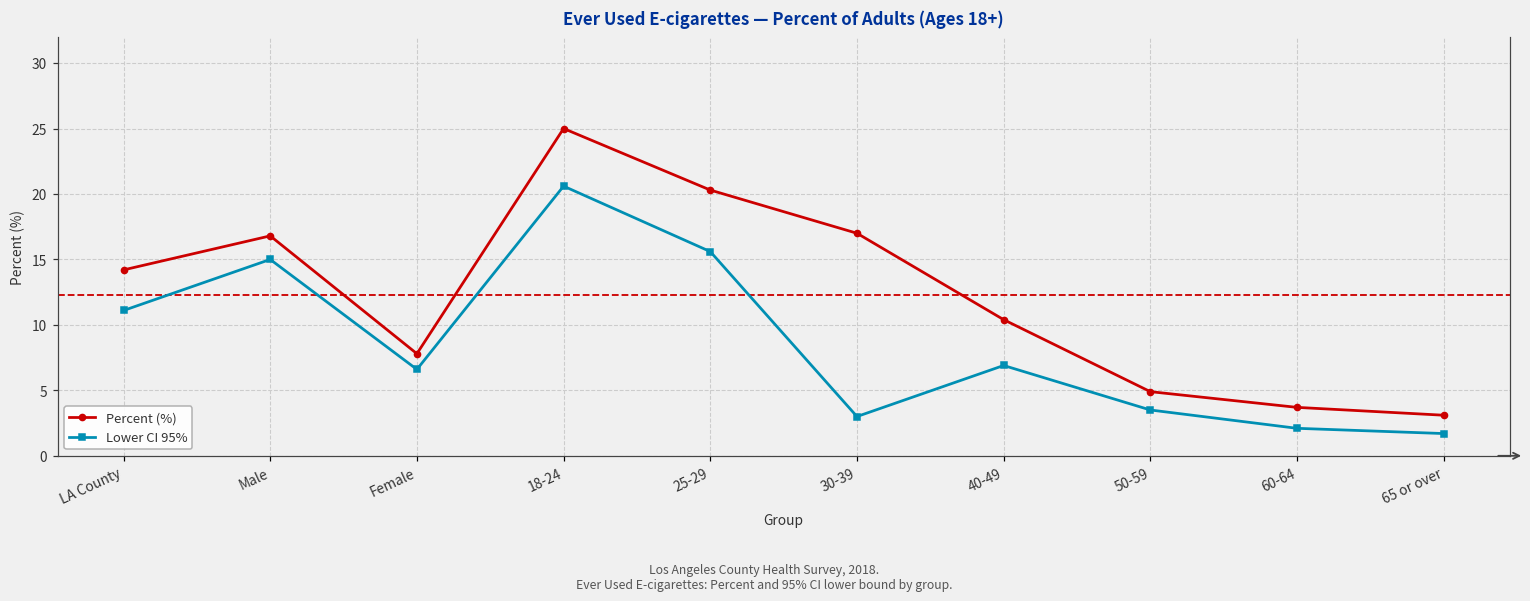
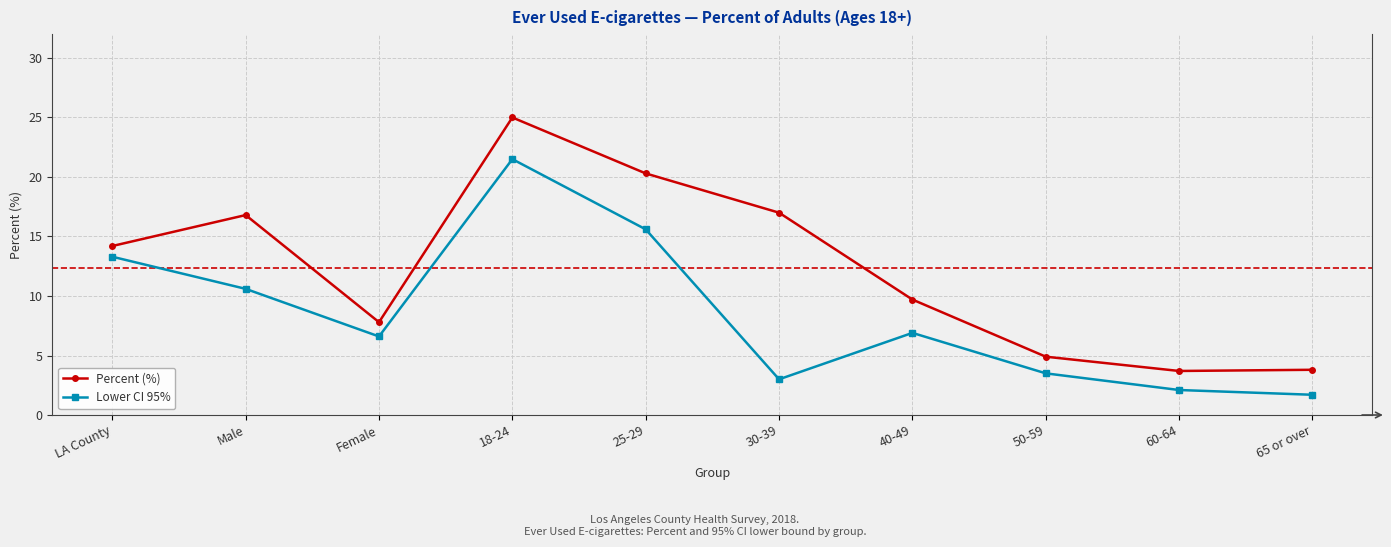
  {
    "Percent (%)": {
      "LA County": 14.2,
      "Male": 16.8,
      "Female": 7.8,
      "18-24": 25.0,
      "25-29": 20.3,
      "30-39": 17.0,
-     "40-49": 10.4,
+     "40-49": 9.7,
      "50-59": 4.9,
      "60-64": 3.7,
-     "65 or over": 3.1
+     "65 or over": 3.8
    },
    "Lower CI 95%": {
-     "LA County": 11.1,
-     "Male": 15.0,
+     "LA County": 13.3,
+     "Male": 10.6,
      "Female": 6.6,
-     "18-24": 20.6,
+     "18-24": 21.5,
      "25-29": 15.6,
      "30-39": 3.0,
      "40-49": 6.9,
      "50-59": 3.5,
      "60-64": 2.1,
      "65 or over": 1.7
    }
  }
